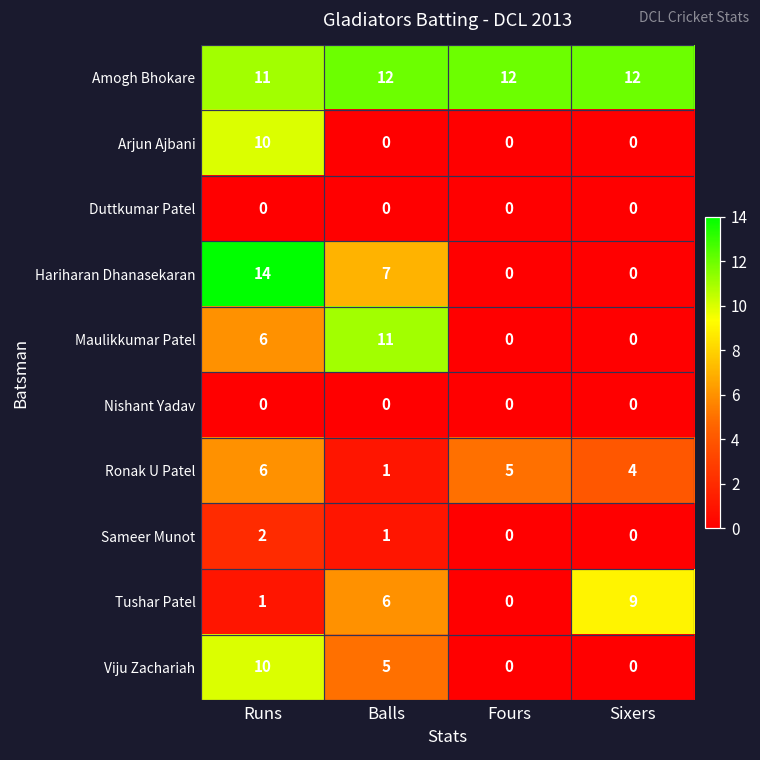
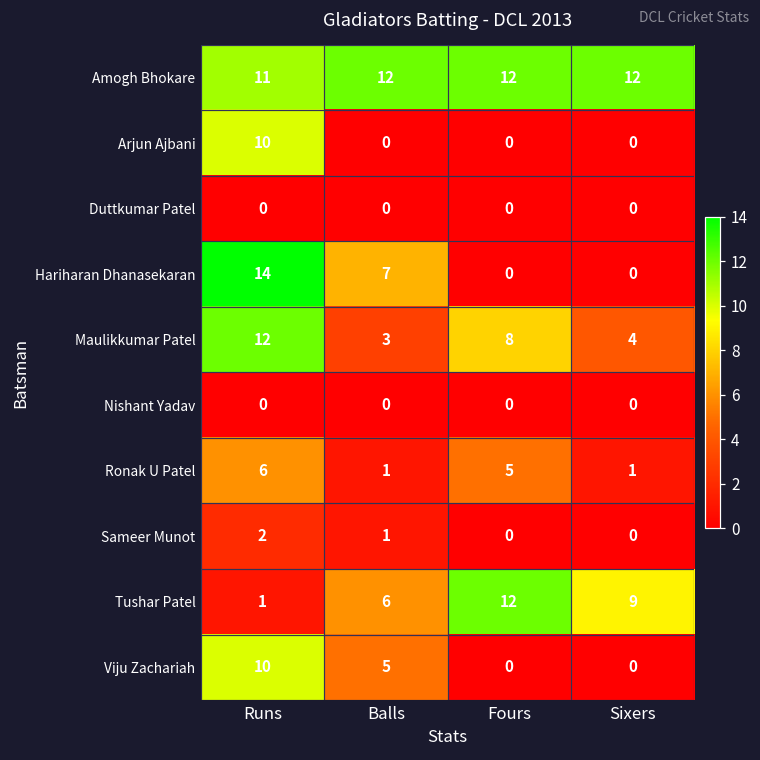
  {
    "Amogh Bhokare": {
      "Runs": 11,
      "Balls": 12,
      "Fours": 12,
      "Sixers": 12
    },
    "Arjun Ajbani": {
      "Runs": 10,
      "Balls": 0,
      "Fours": 0,
      "Sixers": 0
    },
    "Duttkumar Patel": {
      "Runs": 0,
      "Balls": 0,
      "Fours": 0,
      "Sixers": 0
    },
    "Hariharan Dhanasekaran": {
      "Runs": 14,
      "Balls": 7,
      "Fours": 0,
      "Sixers": 0
    },
    "Maulikkumar Patel": {
-     "Runs": 6,
-     "Balls": 11,
-     "Fours": 0,
-     "Sixers": 0
+     "Runs": 12,
+     "Balls": 3,
+     "Fours": 8,
+     "Sixers": 4
    },
    "Nishant Yadav": {
      "Runs": 0,
      "Balls": 0,
      "Fours": 0,
      "Sixers": 0
    },
    "Ronak U Patel": {
      "Runs": 6,
      "Balls": 1,
      "Fours": 5,
-     "Sixers": 4
+     "Sixers": 1
    },
    "Sameer Munot": {
      "Runs": 2,
      "Balls": 1,
      "Fours": 0,
      "Sixers": 0
    },
    "Tushar Patel": {
      "Runs": 1,
      "Balls": 6,
-     "Fours": 0,
+     "Fours": 12,
      "Sixers": 9
    },
    "Viju Zachariah": {
      "Runs": 10,
      "Balls": 5,
      "Fours": 0,
      "Sixers": 0
    }
  }
